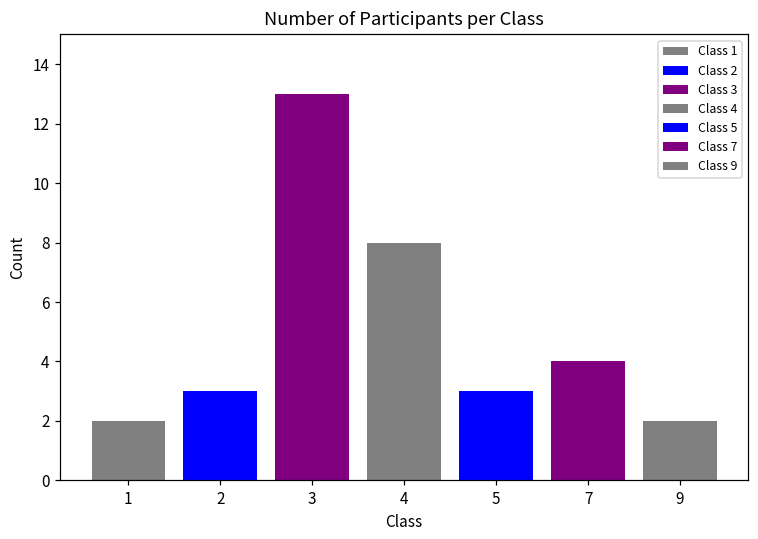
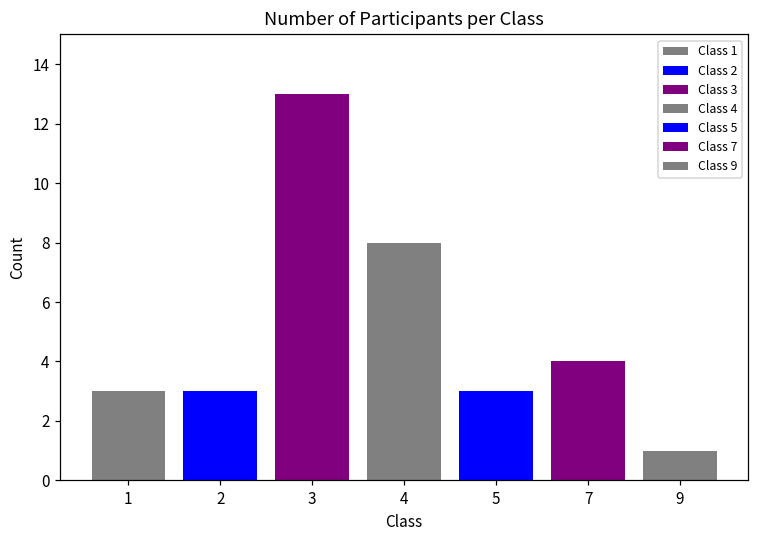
  {
-   "1": 2,
+   "1": 3,
    "2": 3,
    "3": 13,
    "4": 8,
    "5": 3,
    "7": 4,
-   "9": 2
+   "9": 1
  }
